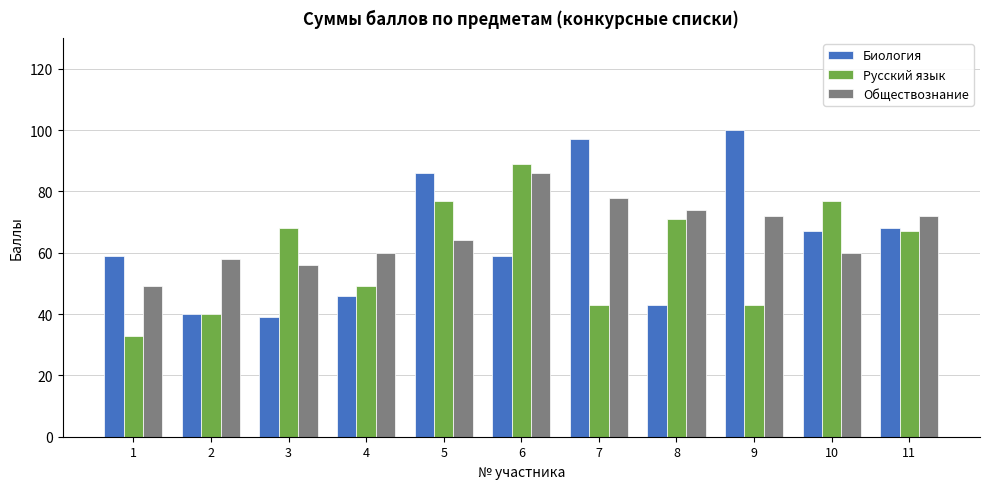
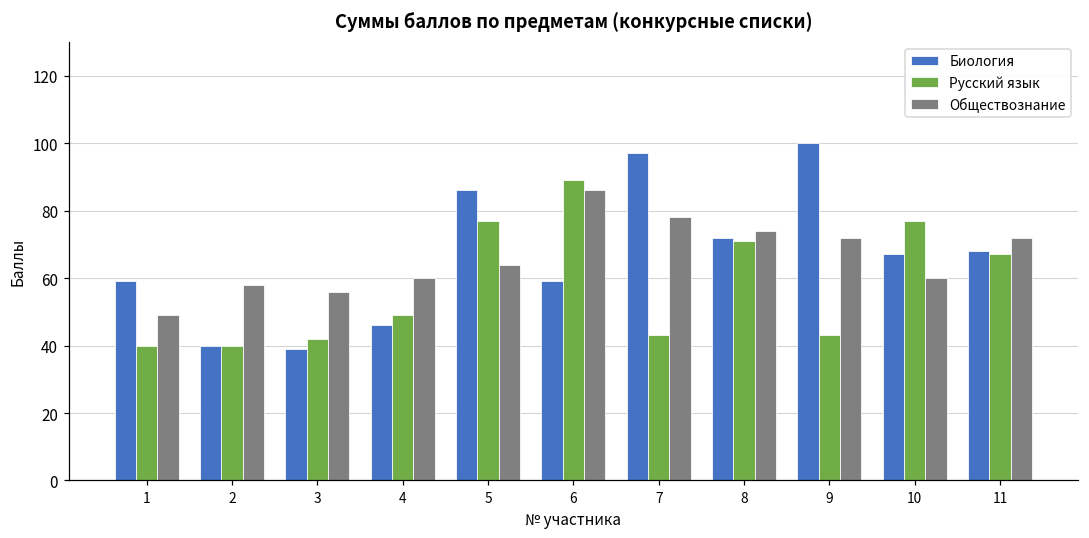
  {
    "Биология": {
      "1": 59,
      "2": 40,
      "3": 39,
      "4": 46,
      "5": 86,
      "6": 59,
      "7": 97,
-     "8": 43,
+     "8": 72,
      "9": 100,
      "10": 67,
      "11": 68
    },
    "Русский язык": {
-     "1": 33,
+     "1": 40,
      "2": 40,
-     "3": 68,
+     "3": 42,
      "4": 49,
      "5": 77,
      "6": 89,
      "7": 43,
      "8": 71,
      "9": 43,
      "10": 77,
      "11": 67
    },
    "Обществознание": {
      "1": 49,
      "2": 58,
      "3": 56,
      "4": 60,
      "5": 64,
      "6": 86,
      "7": 78,
      "8": 74,
      "9": 72,
      "10": 60,
      "11": 72
    }
  }
